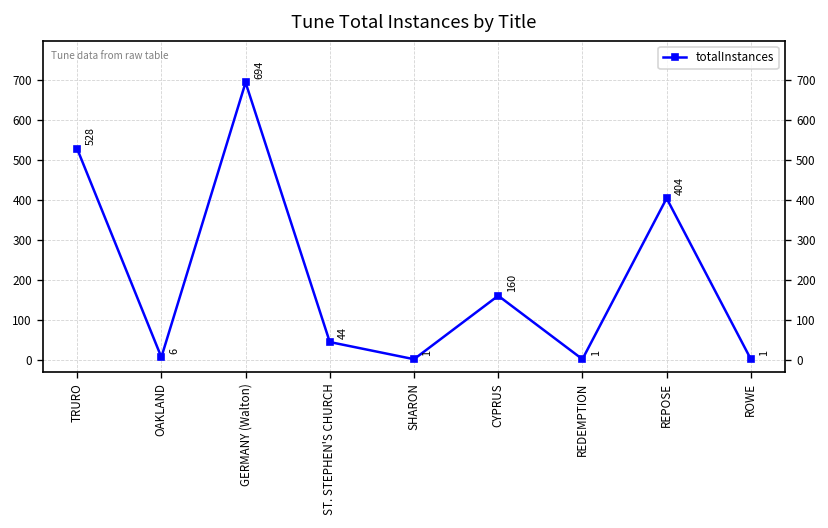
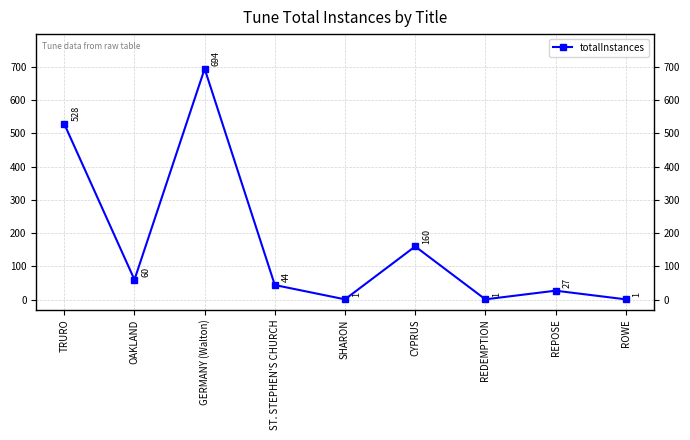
  {
    "TRURO": 528,
-   "OAKLAND": 6,
+   "OAKLAND": 60,
    "GERMANY (Walton)": 694,
    "ST. STEPHEN'S CHURCH": 44,
    "SHARON": 1,
    "CYPRUS": 160,
    "REDEMPTION": 1,
-   "REPOSE": 404,
+   "REPOSE": 27,
    "ROWE": 1
  }
